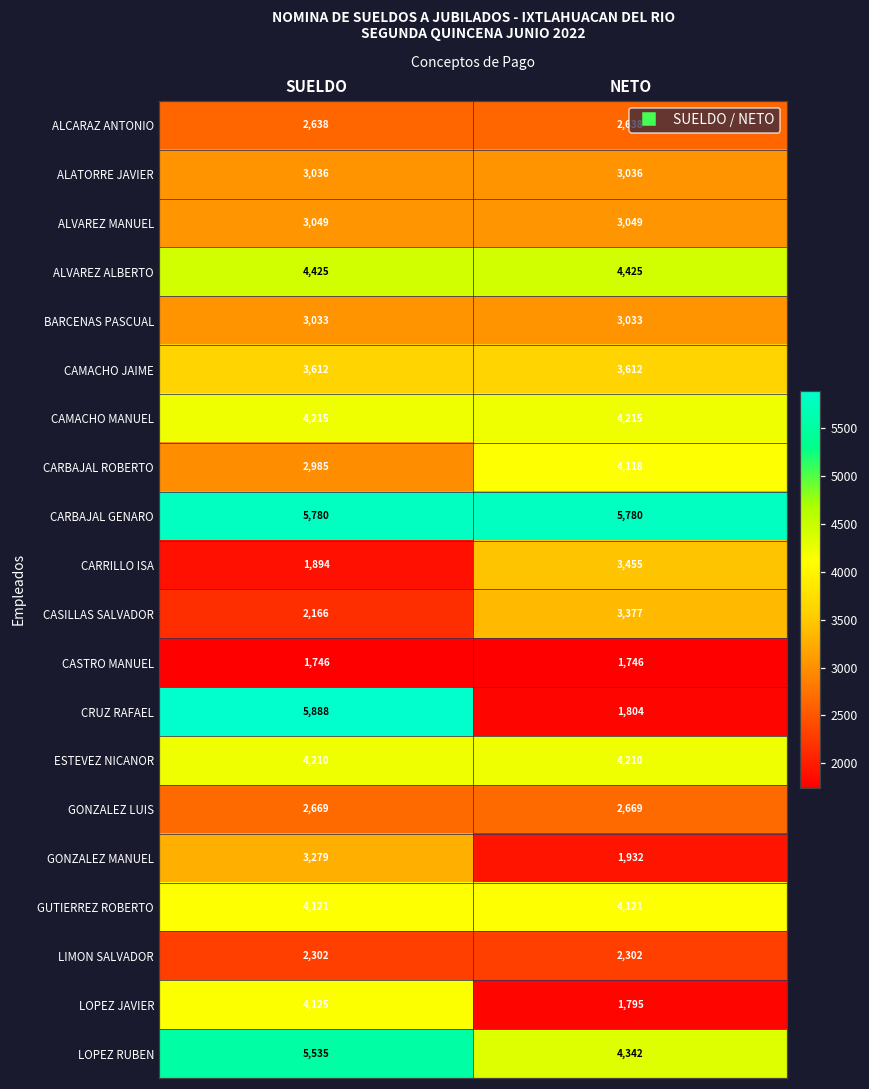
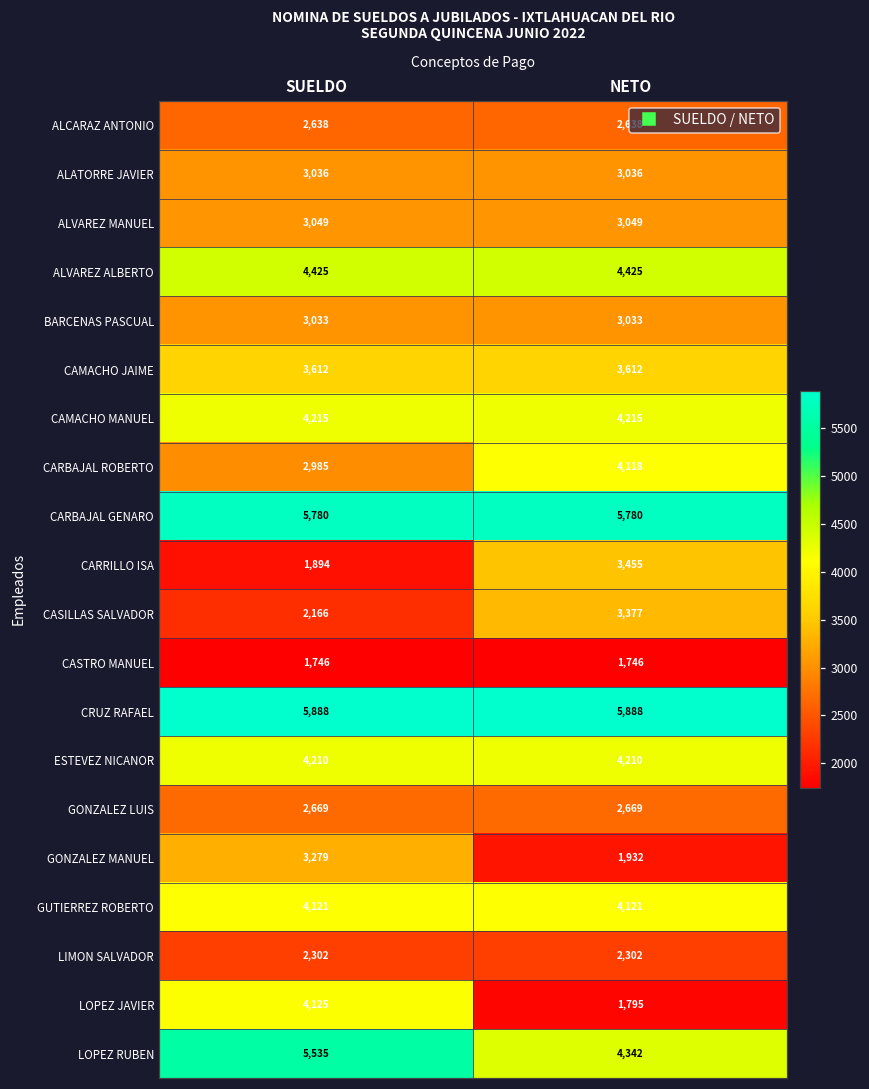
  {
    "ALCARAZ ANTONIO": {
      "SUELDO": "2,638"
    },
    "ALATORRE JAVIER": {
      "SUELDO": "3,036",
      "NETO": "3,036"
    },
    "ALVAREZ MANUEL": {
      "SUELDO": "3,049",
      "NETO": "3,049"
    },
    "ALVAREZ ALBERTO": {
      "SUELDO": "4,425",
      "NETO": "4,425"
    },
    "BARCENAS PASCUAL": {
      "SUELDO": "3,033",
      "NETO": "3,033"
    },
    "CAMACHO JAIME": {
      "SUELDO": "3,612",
      "NETO": "3,612"
    },
    "CAMACHO MANUEL": {
      "SUELDO": "4,215",
      "NETO": "4,215"
    },
    "CARBAJAL ROBERTO": {
      "SUELDO": "2,985",
      "NETO": "4,118"
    },
    "CARBAJAL GENARO": {
      "SUELDO": "5,780",
      "NETO": "5,780"
    },
    "CARRILLO ISA": {
      "SUELDO": "1,894",
      "NETO": "3,455"
    },
    "CASILLAS SALVADOR": {
      "SUELDO": "2,166",
      "NETO": "3,377"
    },
    "CASTRO MANUEL": {
      "SUELDO": "1,746",
      "NETO": "1,746"
    },
    "CRUZ RAFAEL": {
      "SUELDO": "5,888",
-     "NETO": "1,804"
+     "NETO": "5,888"
    },
    "ESTEVEZ NICANOR": {
      "SUELDO": "4,210",
      "NETO": "4,210"
    },
    "GONZALEZ LUIS": {
      "SUELDO": "2,669",
      "NETO": "2,669"
    },
    "GONZALEZ MANUEL": {
      "SUELDO": "3,279",
      "NETO": "1,932"
    },
    "GUTIERREZ ROBERTO": {
      "SUELDO": "4,121",
      "NETO": "4,121"
    },
    "LIMON SALVADOR": {
      "SUELDO": "2,302",
      "NETO": "2,302"
    },
    "LOPEZ JAVIER": {
      "SUELDO": "4,125",
      "NETO": "1,795"
    },
    "LOPEZ RUBEN": {
      "SUELDO": "5,535",
      "NETO": "4,342"
    }
  }
